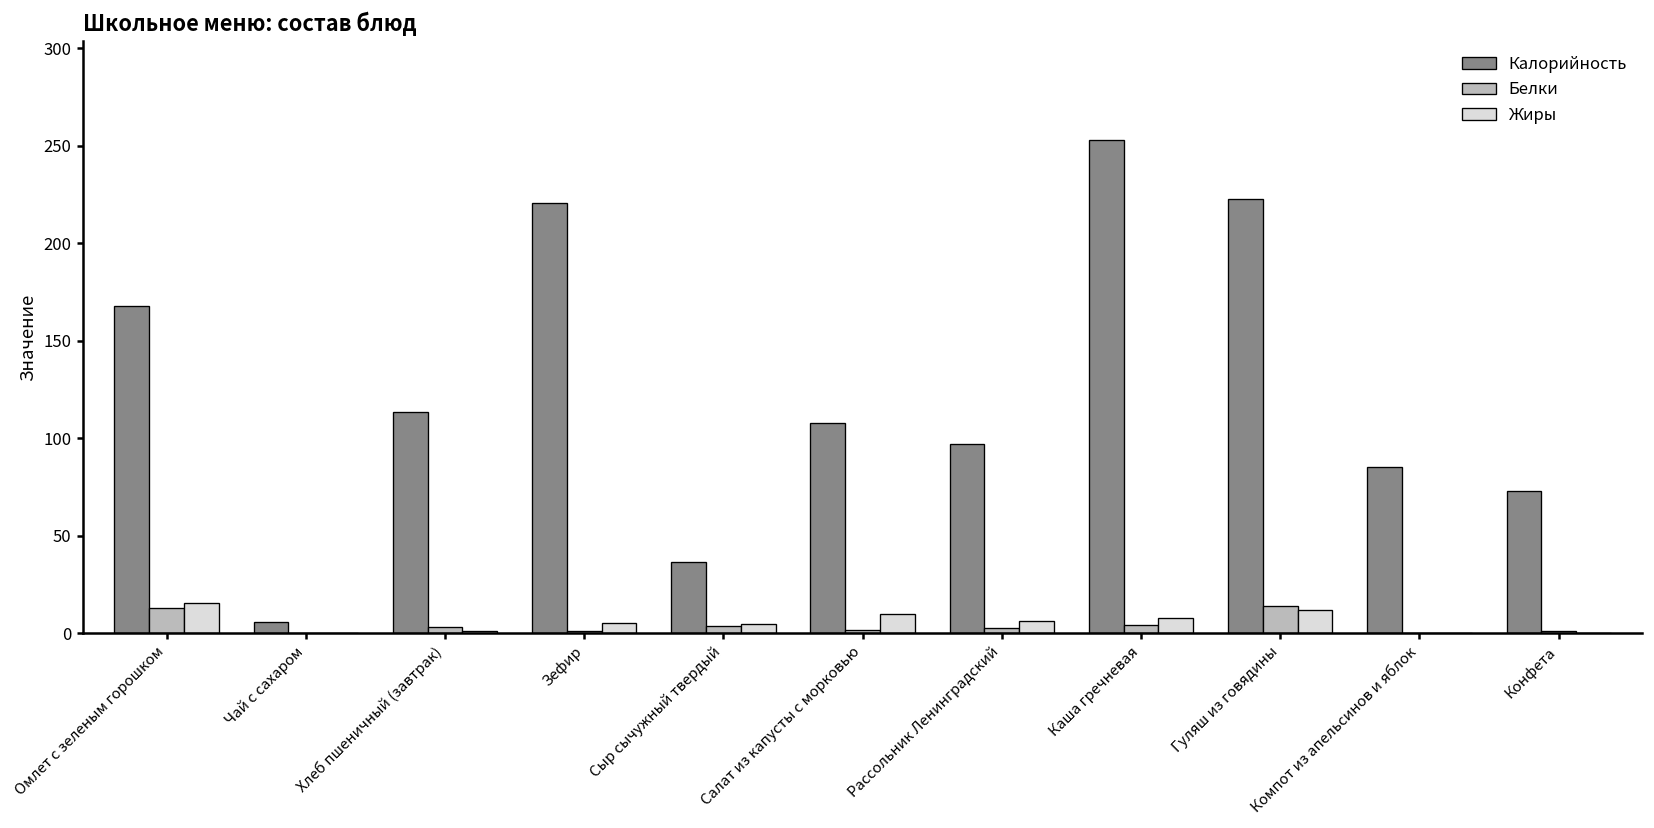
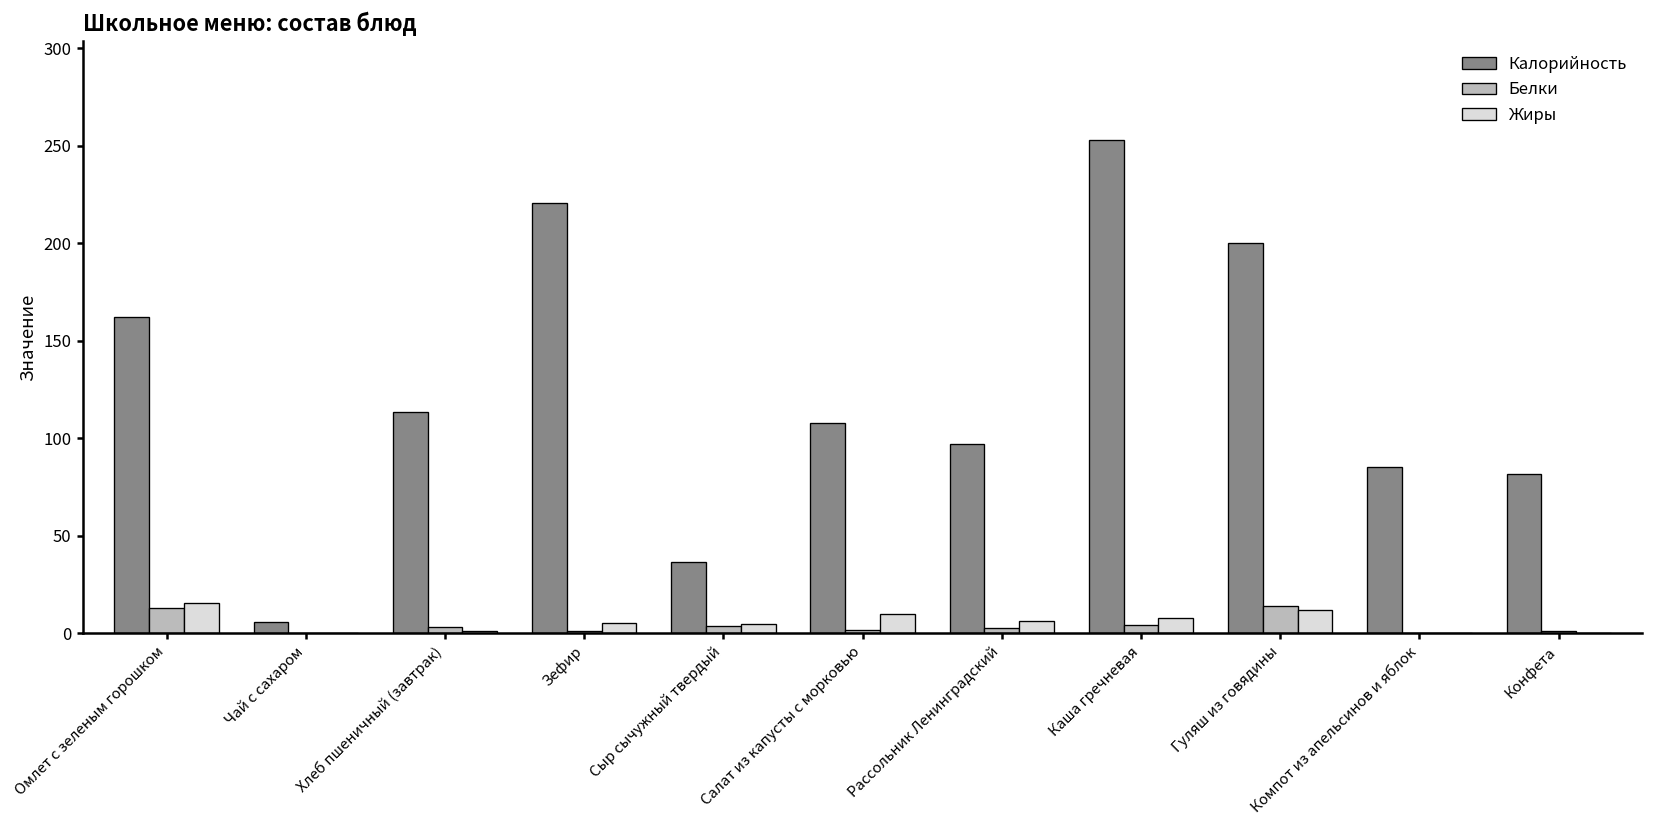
  {
    "Калорийность": {
-     "Омлет с зеленым горошком": 168,
+     "Омлет с зеленым горошком": 162,
      "Чай с сахаром": 6,
      "Хлеб пшеничный (завтрак)": 114,
      "Зефир": 221,
      "Сыр сычужный твердый": 36,
      "Салат из капусты с морковью": 108,
      "Рассольник Ленинградский": 97,
      "Каша гречневая": 253,
-     "Гуляш из говядины": 223,
+     "Гуляш из говядины": 200,
      "Компот из апельсинов и яблок": 85,
-     "Конфета": 73
+     "Конфета": 81
    }
  }
